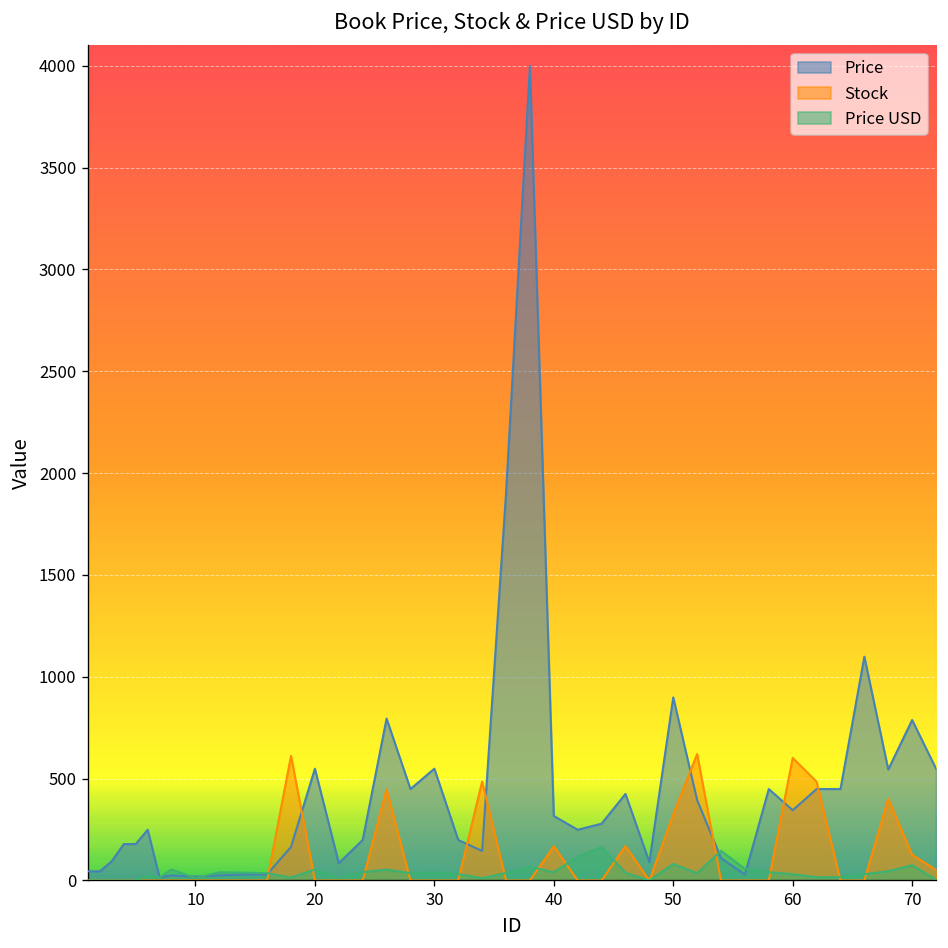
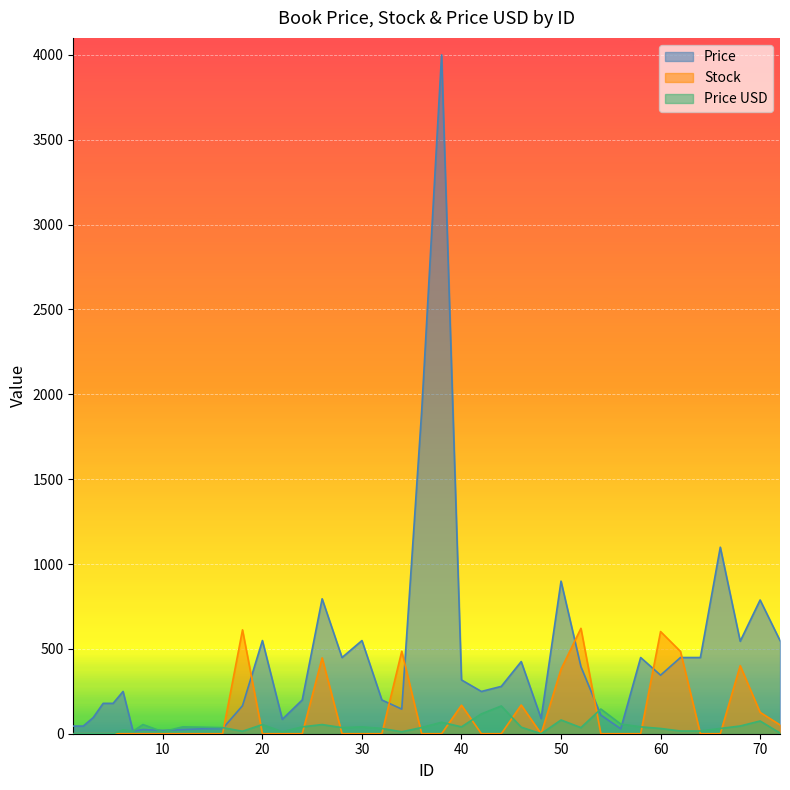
  {
    "Price": {
      "20": 550,
      "30": 550,
      "40": 320,
      "50": 900,
      "60": 350,
      "70": 790
    },
    "Stock": {
      "20": 0,
      "30": 0,
      "40": 170,
-     "50": 320,
+     "50": 380,
      "60": 600,
      "70": 130
    },
    "Price USD": {
      "20": 50,
      "30": 40,
      "40": 40,
      "50": 80,
      "60": 30,
      "70": 80
    }
  }
